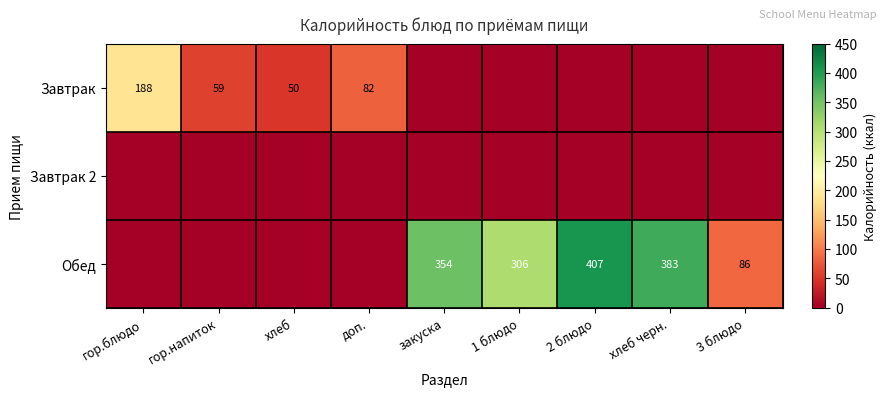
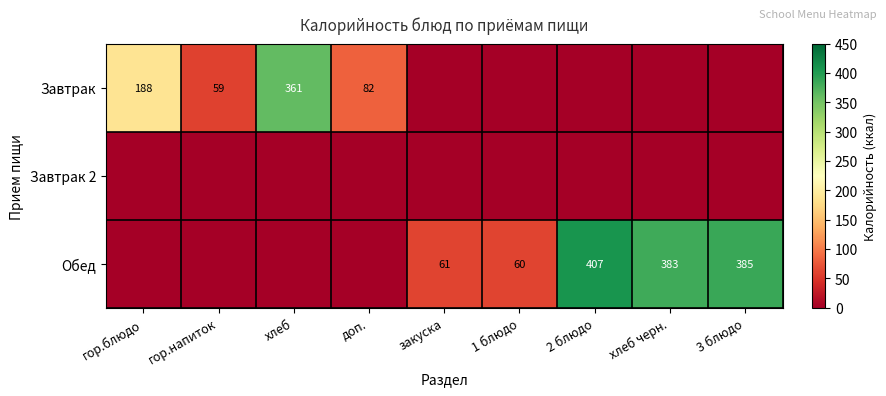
  {
    "Завтрак": {
      "гор.блюдо": 188,
      "гор.напиток": 59,
-     "хлеб": 50,
+     "хлеб": 361,
      "доп.": 82
    },
    "Обед": {
-     "закуска": 354,
-     "1 блюдо": 306,
+     "закуска": 61,
+     "1 блюдо": 60,
      "2 блюдо": 407,
      "хлеб черн.": 383,
-     "3 блюдо": 86
+     "3 блюдо": 385
    }
  }
